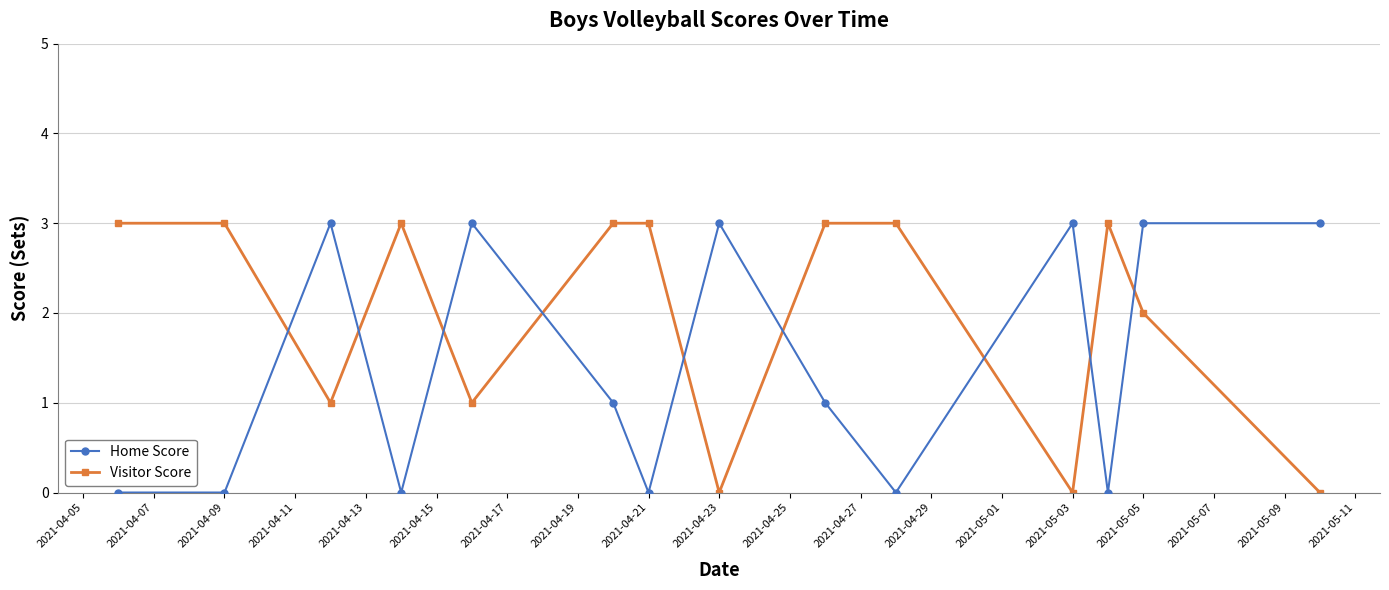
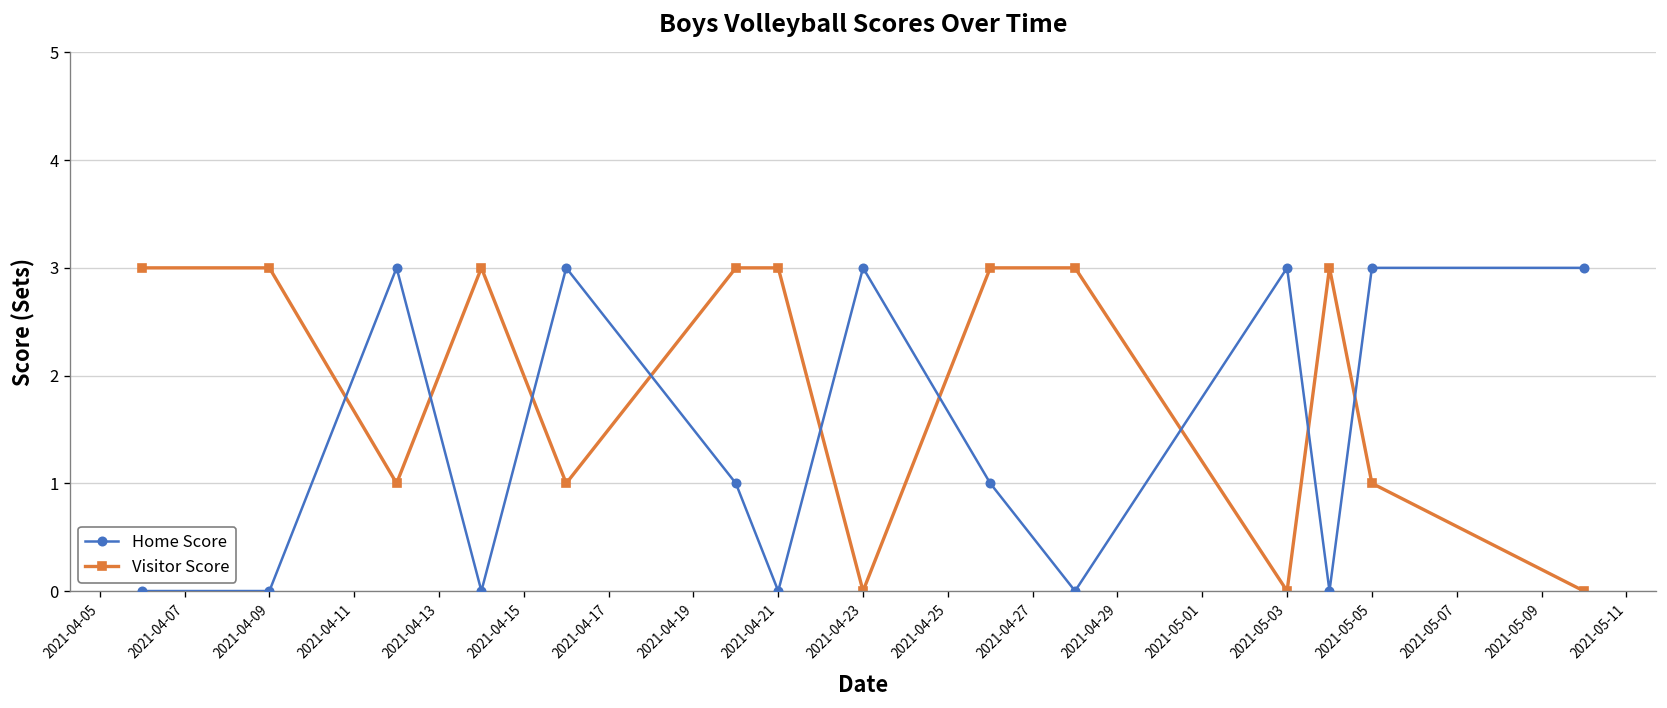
  {
    "Home Score": {
      "2021-04-09": 0,
      "2021-04-21": 0,
      "2021-04-23": 3,
      "2021-05-03": 3,
      "2021-05-05": 3
    },
    "Visitor Score": {
      "2021-04-09": 3,
      "2021-04-21": 3,
      "2021-04-23": 0,
      "2021-05-03": 0,
-     "2021-05-05": 2
+     "2021-05-05": 1
    }
  }
